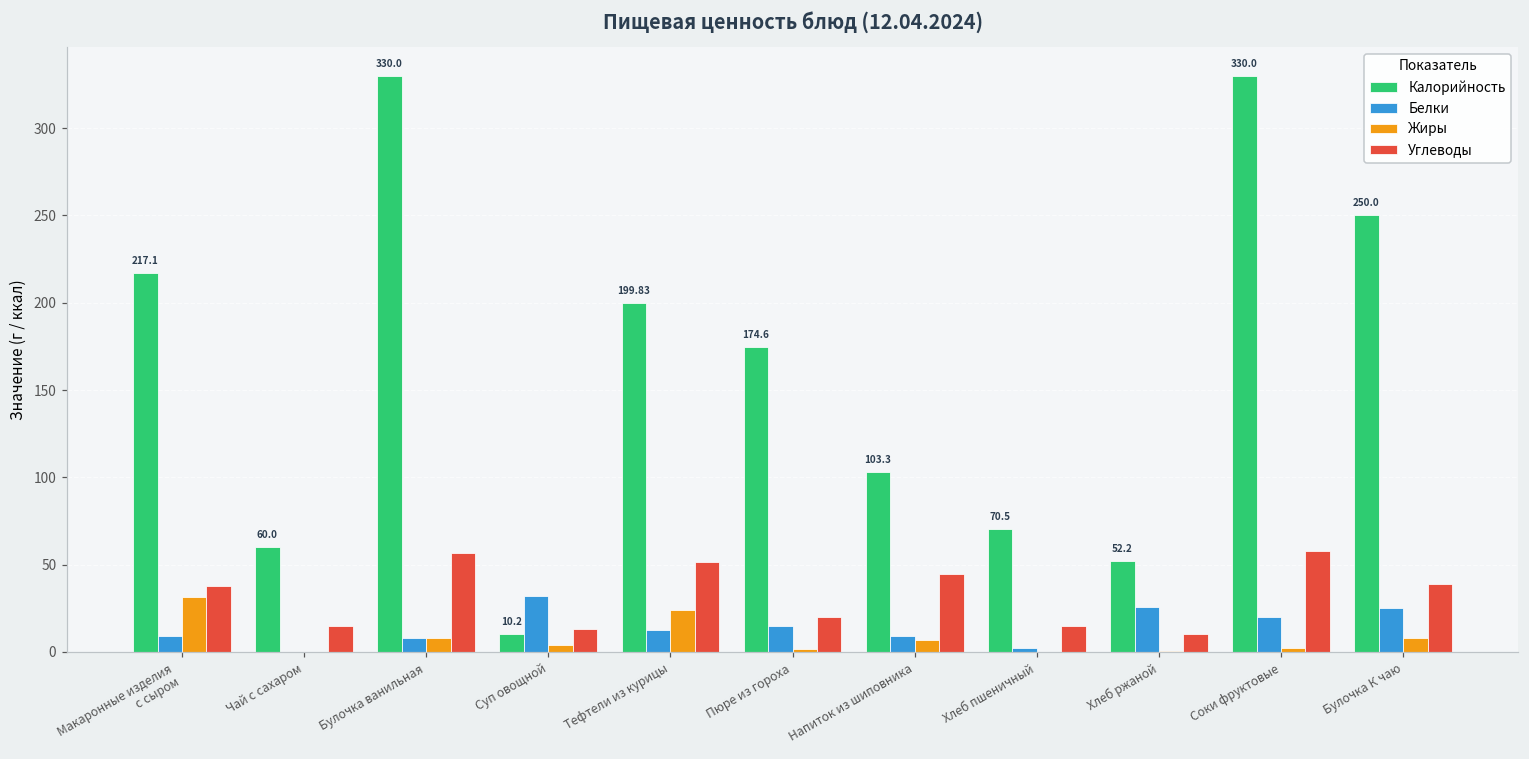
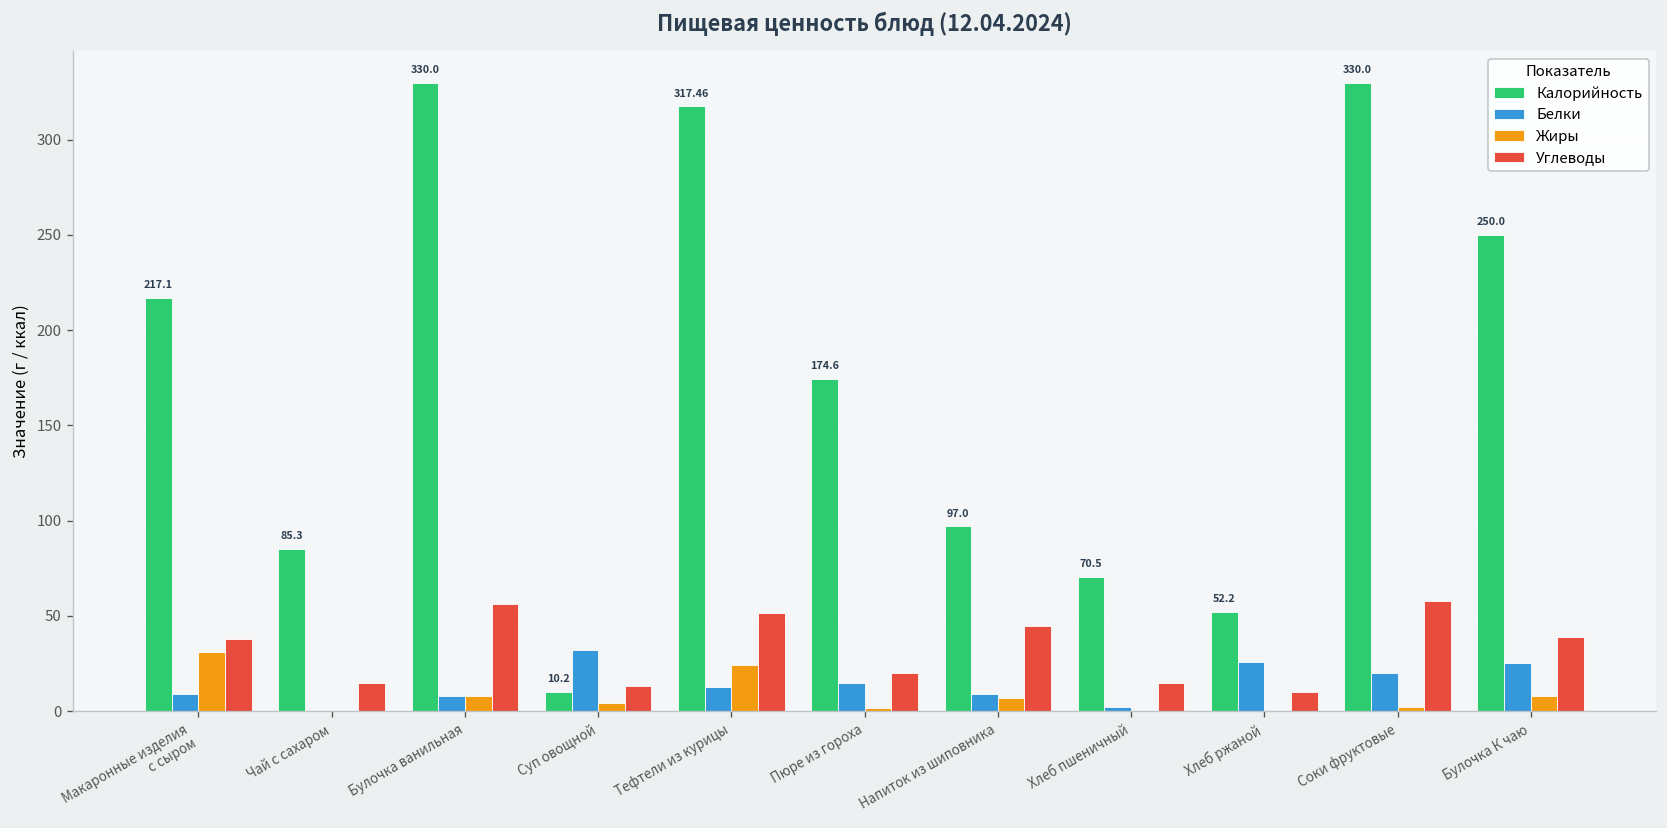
  {
    "Калорийность": {
      "Макаронные изделия с сыром": 217.1,
-     "Чай с сахаром": 60.0,
+     "Чай с сахаром": 85.3,
      "Булочка ванильная": 330.0,
      "Суп овощной": 10.2,
-     "Тефтели из курицы": 199.83,
+     "Тефтели из курицы": 317.46,
      "Пюре из гороха": 174.6,
-     "Напиток из шиповника": 103.3,
+     "Напиток из шиповника": 97.0,
      "Хлеб пшеничный": 70.5,
      "Хлеб ржаной": 52.2,
      "Соки фруктовые": 330.0,
      "Булочка К чаю": 250.0
    },
    "Белки": {
      "Макаронные изделия с сыром": 9,
      "Булочка ванильная": 8,
      "Суп овощной": 32,
      "Тефтели из курицы": 13,
      "Пюре из гороха": 15,
      "Напиток из шиповника": 9,
      "Хлеб пшеничный": 2,
      "Хлеб ржаной": 26,
      "Соки фруктовые": 20,
      "Булочка К чаю": 25
    },
    "Жиры": {
      "Макаронные изделия с сыром": 31,
      "Чай с сахаром": 0,
      "Булочка ванильная": 8,
      "Суп овощной": 4,
      "Тефтели из курицы": 24,
      "Напиток из шиповника": 7,
      "Соки фруктовые": 2,
      "Булочка К чаю": 8
    },
    "Углеводы": {
      "Макаронные изделия с сыром": 38,
      "Чай с сахаром": 15,
      "Булочка ванильная": 57,
      "Суп овощной": 13,
      "Тефтели из курицы": 51,
      "Пюре из гороха": 20,
      "Напиток из шиповника": 45,
      "Хлеб пшеничный": 15,
      "Хлеб ржаной": 10,
      "Соки фруктовые": 58,
      "Булочка К чаю": 39
    }
  }
